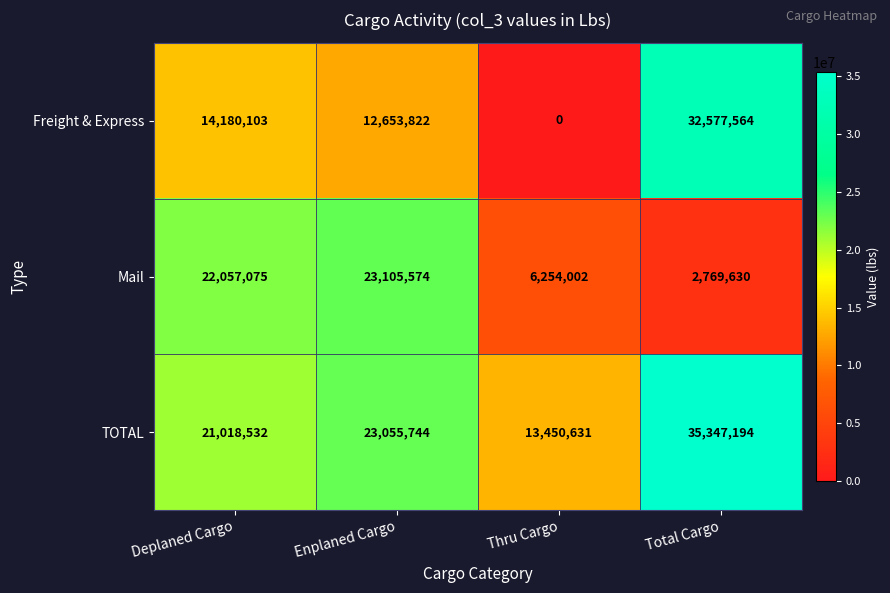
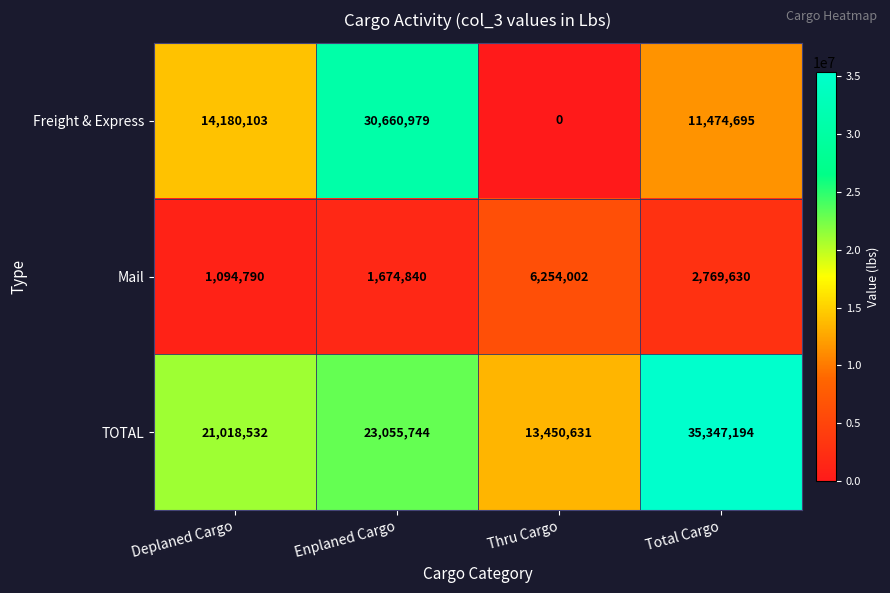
  {
    "Freight & Express": {
      "Deplaned Cargo": "14,180,103",
-     "Enplaned Cargo": "12,653,822",
+     "Enplaned Cargo": "30,660,979",
      "Thru Cargo": "0",
-     "Total Cargo": "32,577,564"
+     "Total Cargo": "11,474,695"
    },
    "Mail": {
-     "Deplaned Cargo": "22,057,075",
-     "Enplaned Cargo": "23,105,574",
+     "Deplaned Cargo": "1,094,790",
+     "Enplaned Cargo": "1,674,840",
      "Thru Cargo": "6,254,002",
      "Total Cargo": "2,769,630"
    },
    "TOTAL": {
      "Deplaned Cargo": "21,018,532",
      "Enplaned Cargo": "23,055,744",
      "Thru Cargo": "13,450,631",
      "Total Cargo": "35,347,194"
    }
  }
